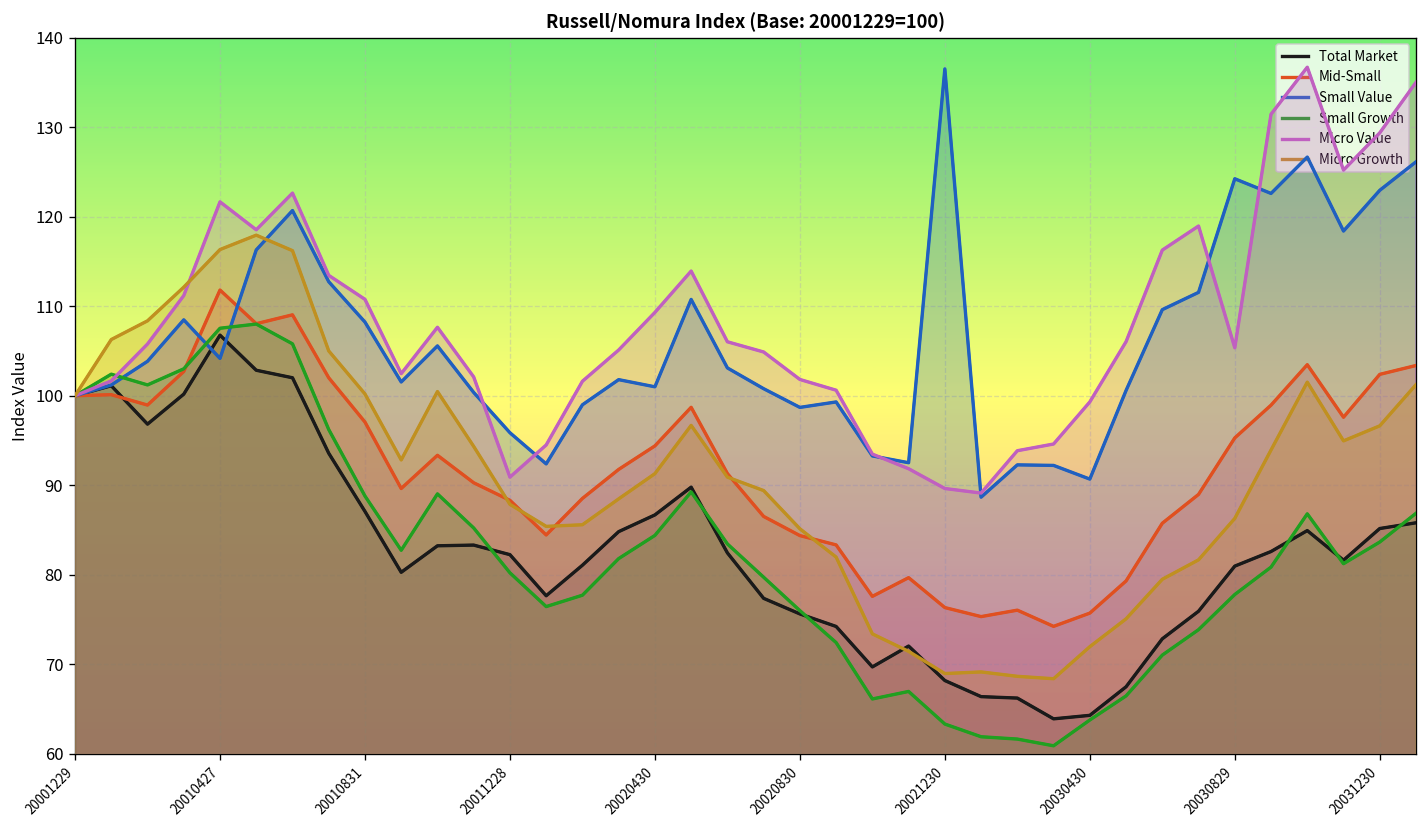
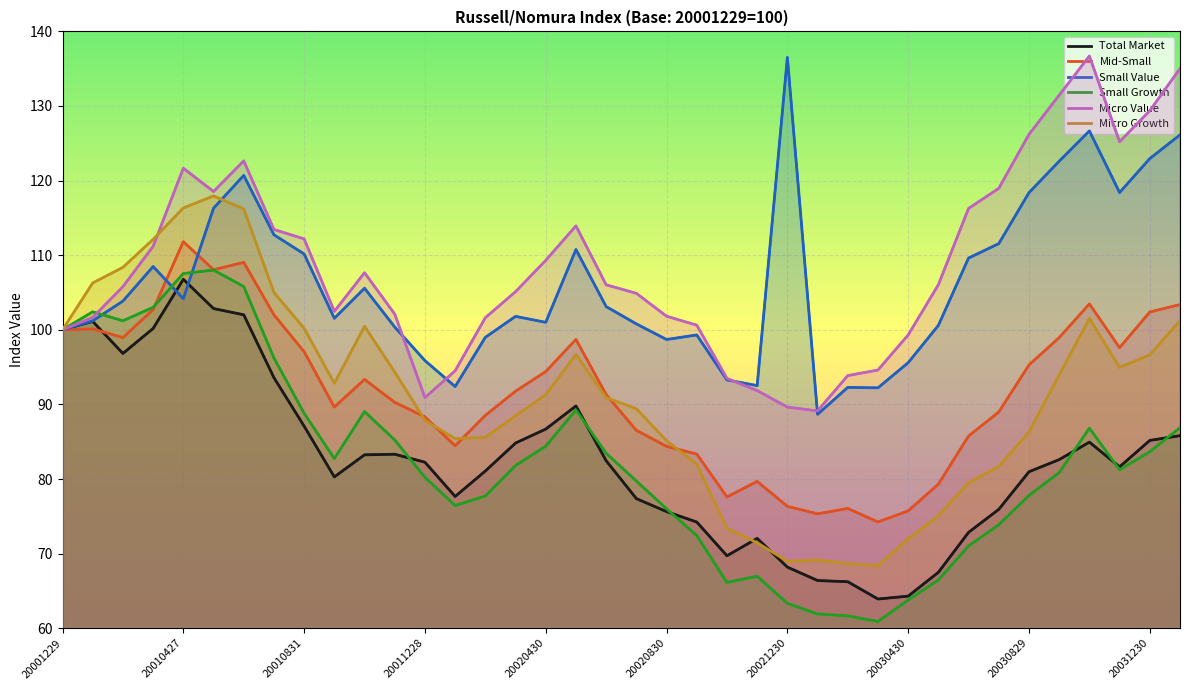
  {
    "Small Value": {
      "20010427": 104,
-     "20010831": 108,
+     "20010831": 110,
      "20011228": 96,
      "20020430": 101,
      "20020830": 99,
      "20021230": 137,
-     "20030430": 91,
-     "20030829": 124,
+     "20030430": 96,
+     "20030829": 118,
      "20031230": 123
    },
    "Micro Value": {
      "20010427": 122,
-     "20010831": 111,
+     "20010831": 112,
      "20011228": 91,
      "20020430": 109,
      "20020830": 102,
      "20021230": 90,
      "20030430": 99,
-     "20030829": 105
+     "20030829": 126
    }
  }
